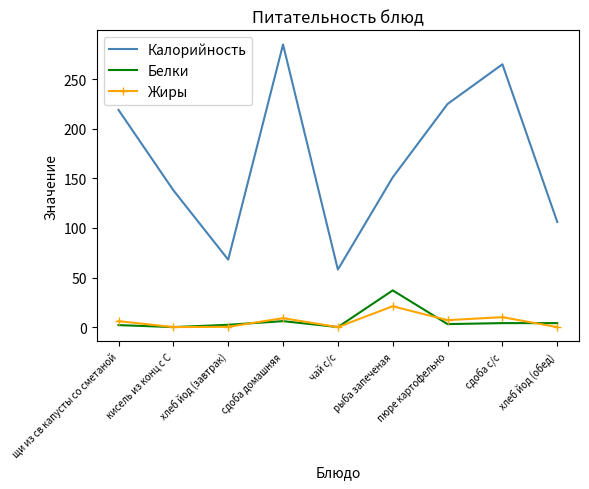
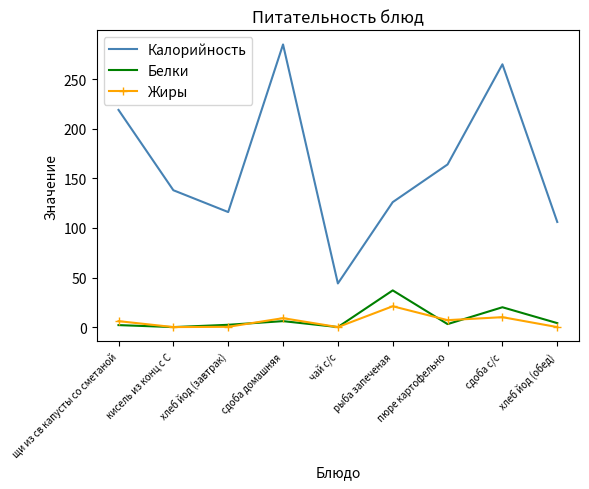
  {
    "Калорийность": {
      "щи из св капусты со сметаной": 220,
      "кисель из конц с С": 140,
-     "хлеб йод (завтрак)": 70,
+     "хлеб йод (завтрак)": 120,
      "сдоба домашняя": 290,
-     "чай с/с": 60,
-     "рыба запеченая": 150,
-     "пюре картофельно": 230,
+     "чай с/с": 40,
+     "рыба запеченая": 130,
+     "пюре картофельно": 160,
      "сдоба с/с": 270,
      "хлеб йод (обед)": 110
    },
    "Белки": {
      "щи из св капусты со сметаной": 0,
      "сдоба домашняя": 10,
      "рыба запеченая": 40,
      "пюре картофельно": 0,
-     "сдоба с/с": 0,
+     "сдоба с/с": 20,
      "хлеб йод (обед)": 0
    },
    "Жиры": {
      "щи из св капусты со сметаной": 10,
      "сдоба домашняя": 10,
      "рыба запеченая": 20,
      "пюре картофельно": 10,
      "сдоба с/с": 10,
      "хлеб йод (обед)": 0
    }
  }
